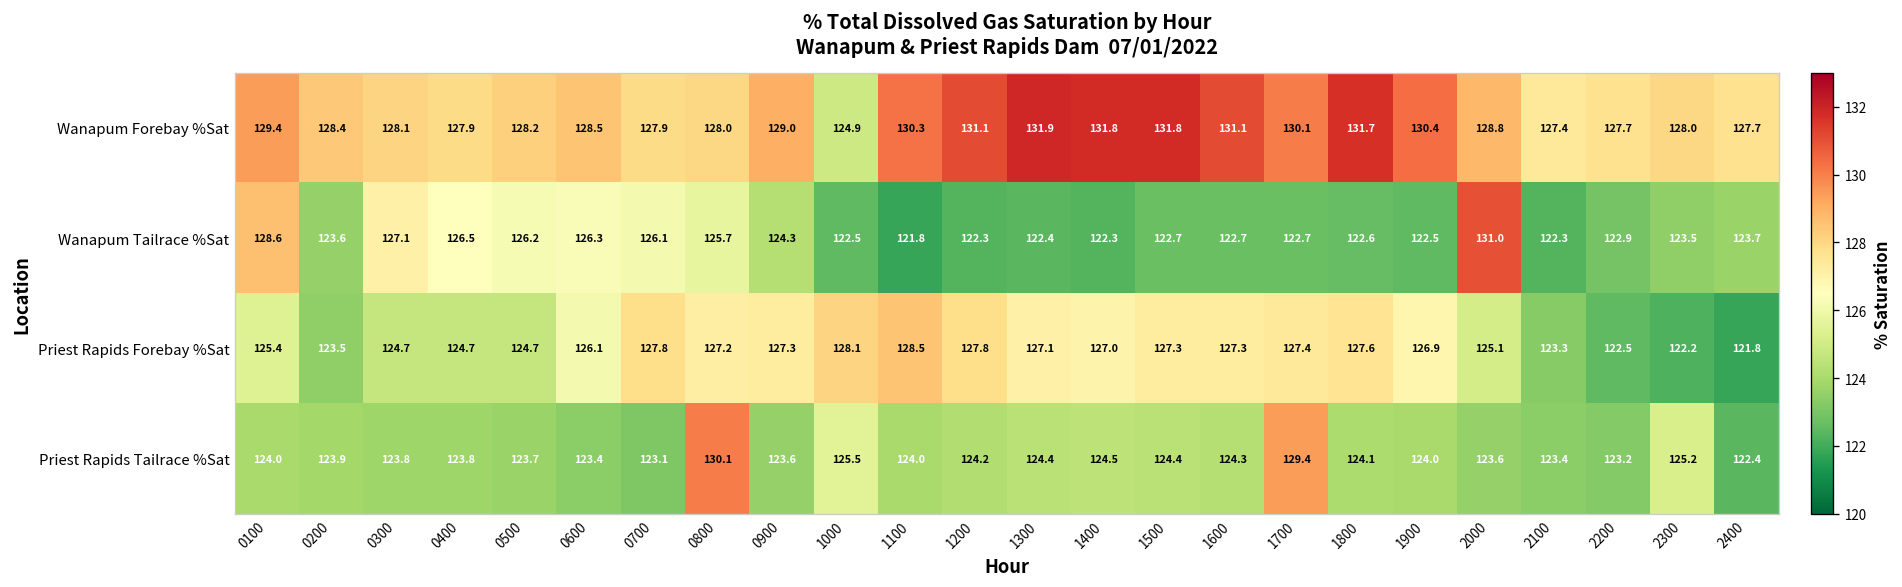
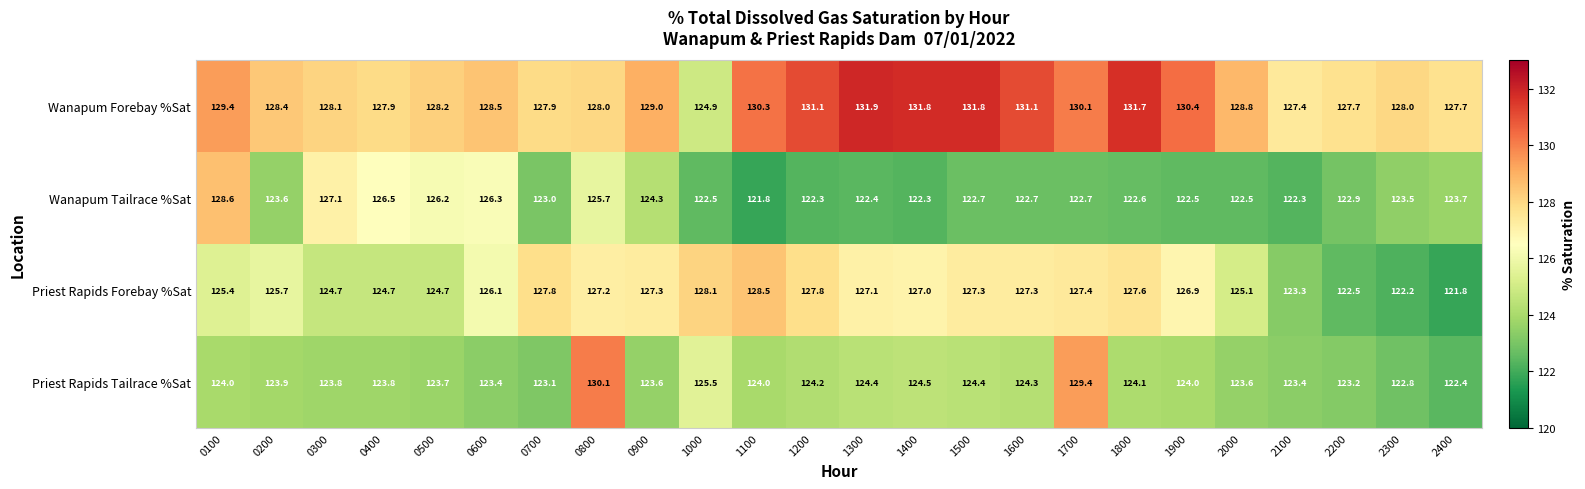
  {
    "Wanapum Forebay %Sat": {
      "0100": 129.4,
      "0200": 128.4,
      "0300": 128.1,
      "0400": 127.9,
      "0500": 128.2,
      "0600": 128.5,
      "0700": 127.9,
      "0800": 128.0,
      "0900": 129.0,
      "1000": 124.9,
      "1100": 130.3,
      "1200": 131.1,
      "1300": 131.9,
      "1400": 131.8,
      "1500": 131.8,
      "1600": 131.1,
      "1700": 130.1,
      "1800": 131.7,
      "1900": 130.4,
      "2000": 128.8,
      "2100": 127.4,
      "2200": 127.7,
      "2300": 128.0,
      "2400": 127.7
    },
    "Wanapum Tailrace %Sat": {
      "0100": 128.6,
      "0200": 123.6,
      "0300": 127.1,
      "0400": 126.5,
      "0500": 126.2,
      "0600": 126.3,
-     "0700": 126.1,
+     "0700": 123.0,
      "0800": 125.7,
      "0900": 124.3,
      "1000": 122.5,
      "1100": 121.8,
      "1200": 122.3,
      "1300": 122.4,
      "1400": 122.3,
      "1500": 122.7,
      "1600": 122.7,
      "1700": 122.7,
      "1800": 122.6,
      "1900": 122.5,
-     "2000": 131.0,
+     "2000": 122.5,
      "2100": 122.3,
      "2200": 122.9,
      "2300": 123.5,
      "2400": 123.7
    },
    "Priest Rapids Forebay %Sat": {
      "0100": 125.4,
-     "0200": 123.5,
+     "0200": 125.7,
      "0300": 124.7,
      "0400": 124.7,
      "0500": 124.7,
      "0600": 126.1,
      "0700": 127.8,
      "0800": 127.2,
      "0900": 127.3,
      "1000": 128.1,
      "1100": 128.5,
      "1200": 127.8,
      "1300": 127.1,
      "1400": 127.0,
      "1500": 127.3,
      "1600": 127.3,
      "1700": 127.4,
      "1800": 127.6,
      "1900": 126.9,
      "2000": 125.1,
      "2100": 123.3,
      "2200": 122.5,
      "2300": 122.2,
      "2400": 121.8
    },
    "Priest Rapids Tailrace %Sat": {
      "0100": 124.0,
      "0200": 123.9,
      "0300": 123.8,
      "0400": 123.8,
      "0500": 123.7,
      "0600": 123.4,
      "0700": 123.1,
      "0800": 130.1,
      "0900": 123.6,
      "1000": 125.5,
      "1100": 124.0,
      "1200": 124.2,
      "1300": 124.4,
      "1400": 124.5,
      "1500": 124.4,
      "1600": 124.3,
      "1700": 129.4,
      "1800": 124.1,
      "1900": 124.0,
      "2000": 123.6,
      "2100": 123.4,
      "2200": 123.2,
-     "2300": 125.2,
+     "2300": 122.8,
      "2400": 122.4
    }
  }
